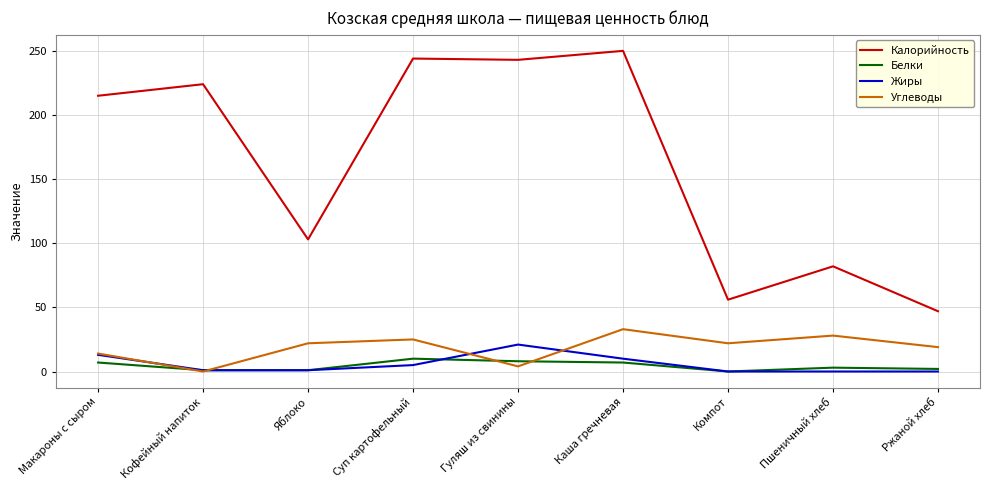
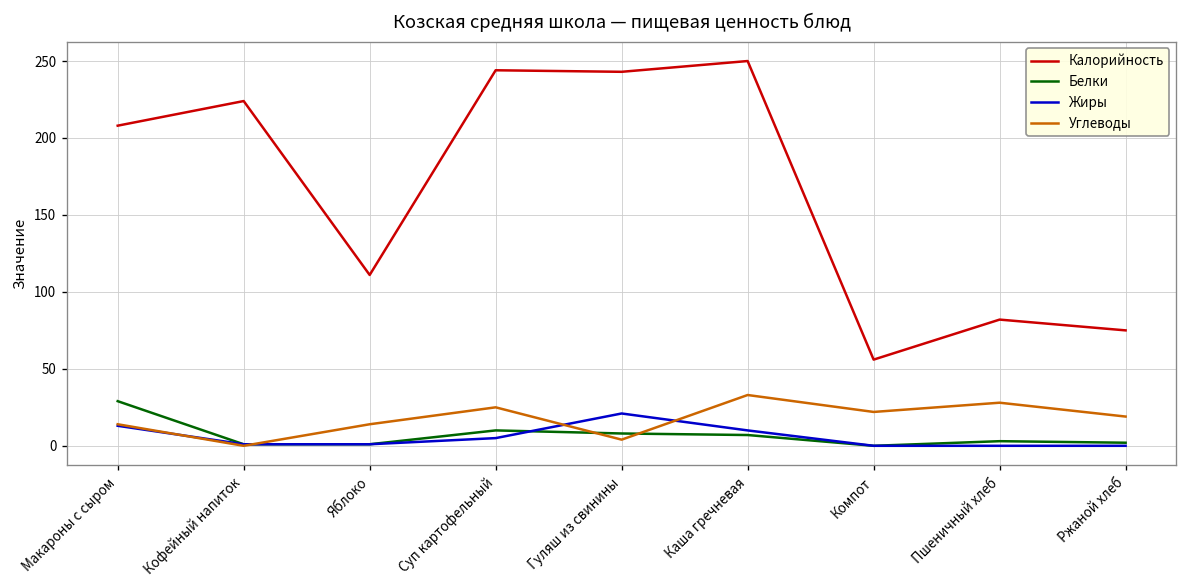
  {
    "Калорийность": {
-     "Макароны с сыром": 215,
+     "Макароны с сыром": 208,
      "Кофейный напиток": 224,
-     "Яблоко": 103,
+     "Яблоко": 111,
      "Суп картофельный": 244,
      "Гуляш из свинины": 243,
      "Каша гречневая": 250,
      "Компот": 56,
      "Пшеничный хлеб": 82,
-     "Ржаной хлеб": 47
+     "Ржаной хлеб": 75
    },
    "Белки": {
-     "Макароны с сыром": 7,
+     "Макароны с сыром": 29,
      "Суп картофельный": 10,
      "Гуляш из свинины": 8,
      "Каша гречневая": 7,
      "Пшеничный хлеб": 3,
      "Ржаной хлеб": 2
    },
    "Жиры": {
      "Суп картофельный": 5,
      "Гуляш из свинины": 21,
      "Каша гречневая": 10,
      "Пшеничный хлеб": 0,
      "Ржаной хлеб": 0
    },
    "Углеводы": {
-     "Яблоко": 22,
+     "Яблоко": 14,
      "Суп картофельный": 25,
      "Гуляш из свинины": 4,
      "Каша гречневая": 33,
      "Компот": 22,
      "Пшеничный хлеб": 28,
      "Ржаной хлеб": 19
    }
  }
